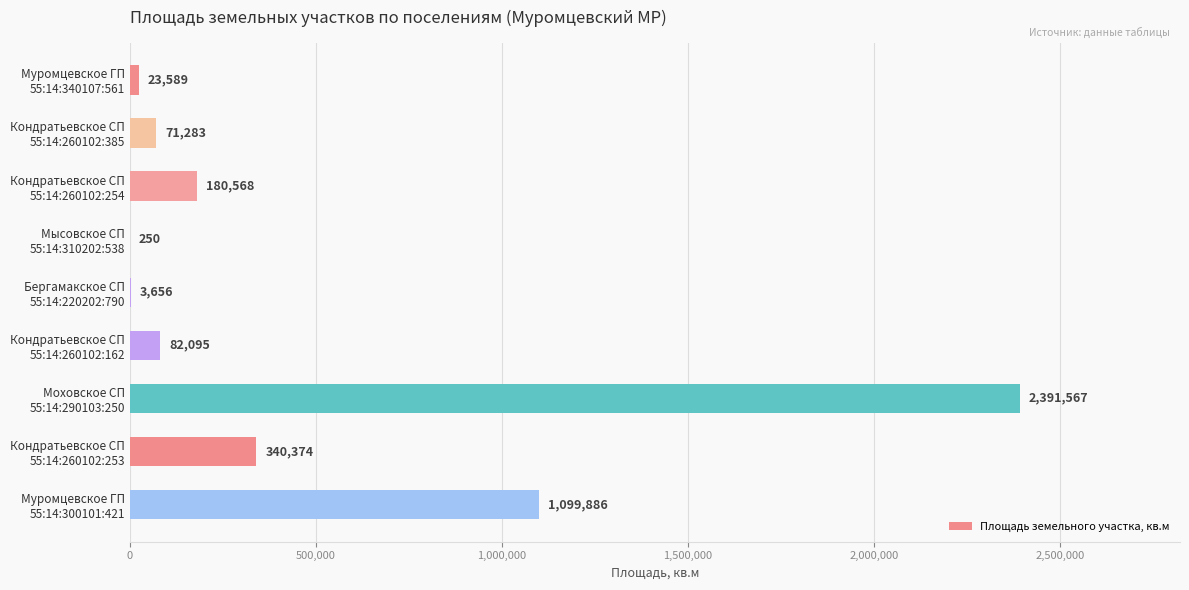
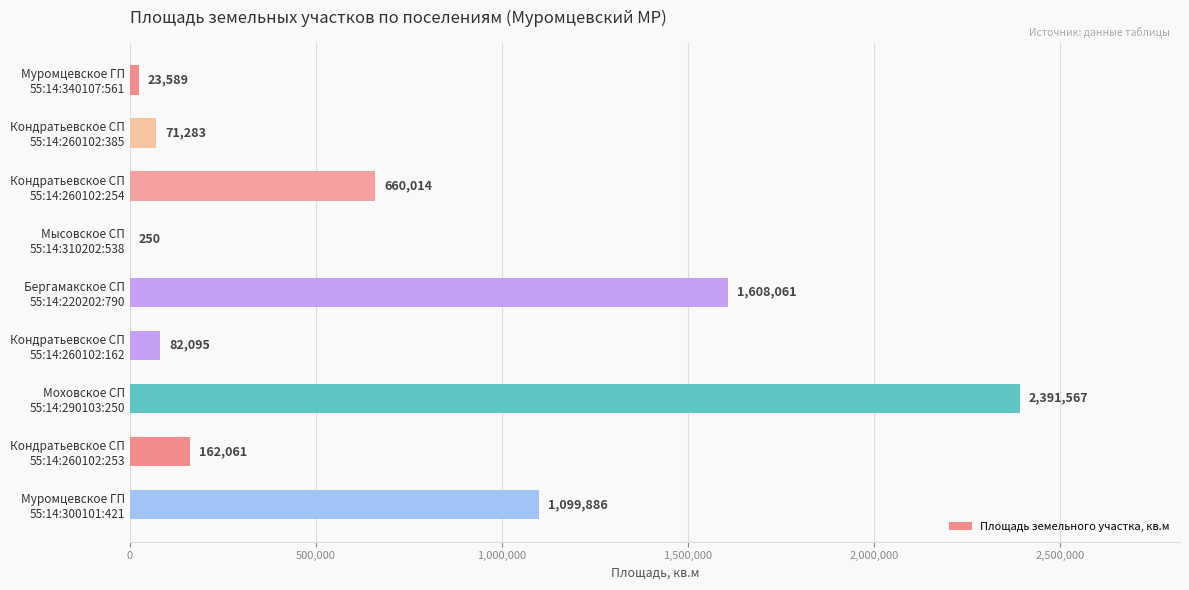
  {
    "Муромцевское ГП 55:14:340107:561": "23,589",
    "Кондратьевское СП 55:14:260102:385": "71,283",
-   "Кондратьевское СП 55:14:260102:254": "180,568",
+   "Кондратьевское СП 55:14:260102:254": "660,014",
    "Мысовское СП 55:14:310202:538": "250",
-   "Бергамакское СП 55:14:220202:790": "3,656",
+   "Бергамакское СП 55:14:220202:790": "1,608,061",
    "Кондратьевское СП 55:14:260102:162": "82,095",
    "Моховское СП 55:14:290103:250": "2,391,567",
-   "Кондратьевское СП 55:14:260102:253": "340,374",
+   "Кондратьевское СП 55:14:260102:253": "162,061",
    "Муромцевское ГП 55:14:300101:421": "1,099,886"
  }
